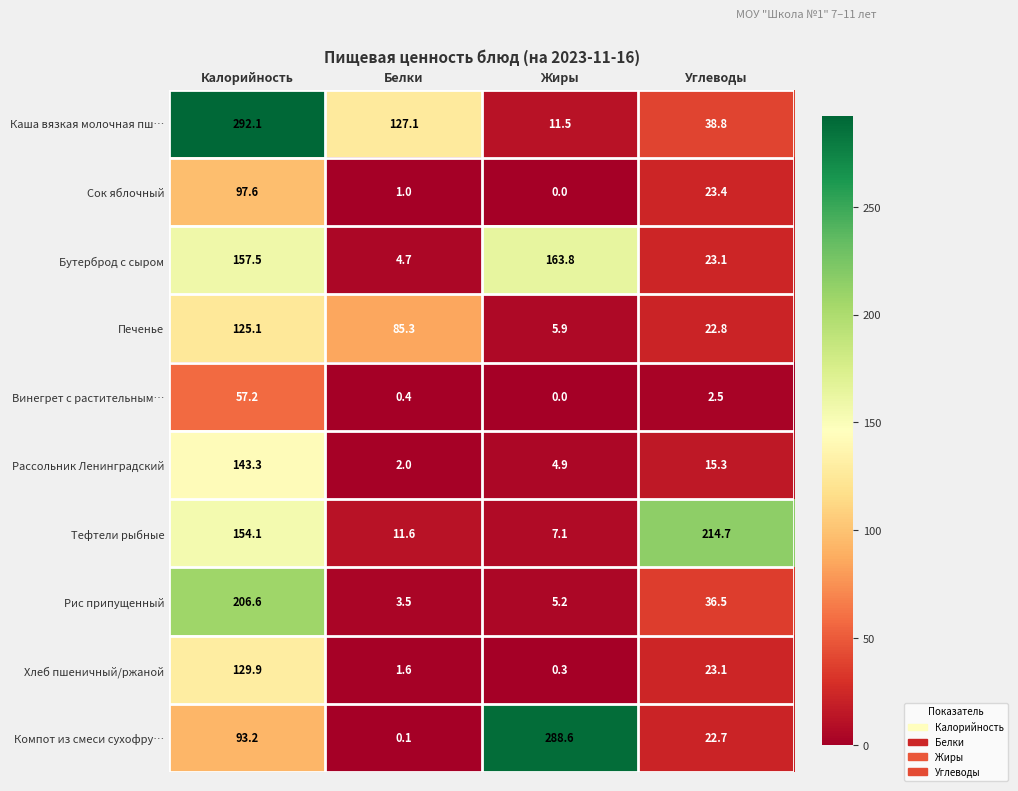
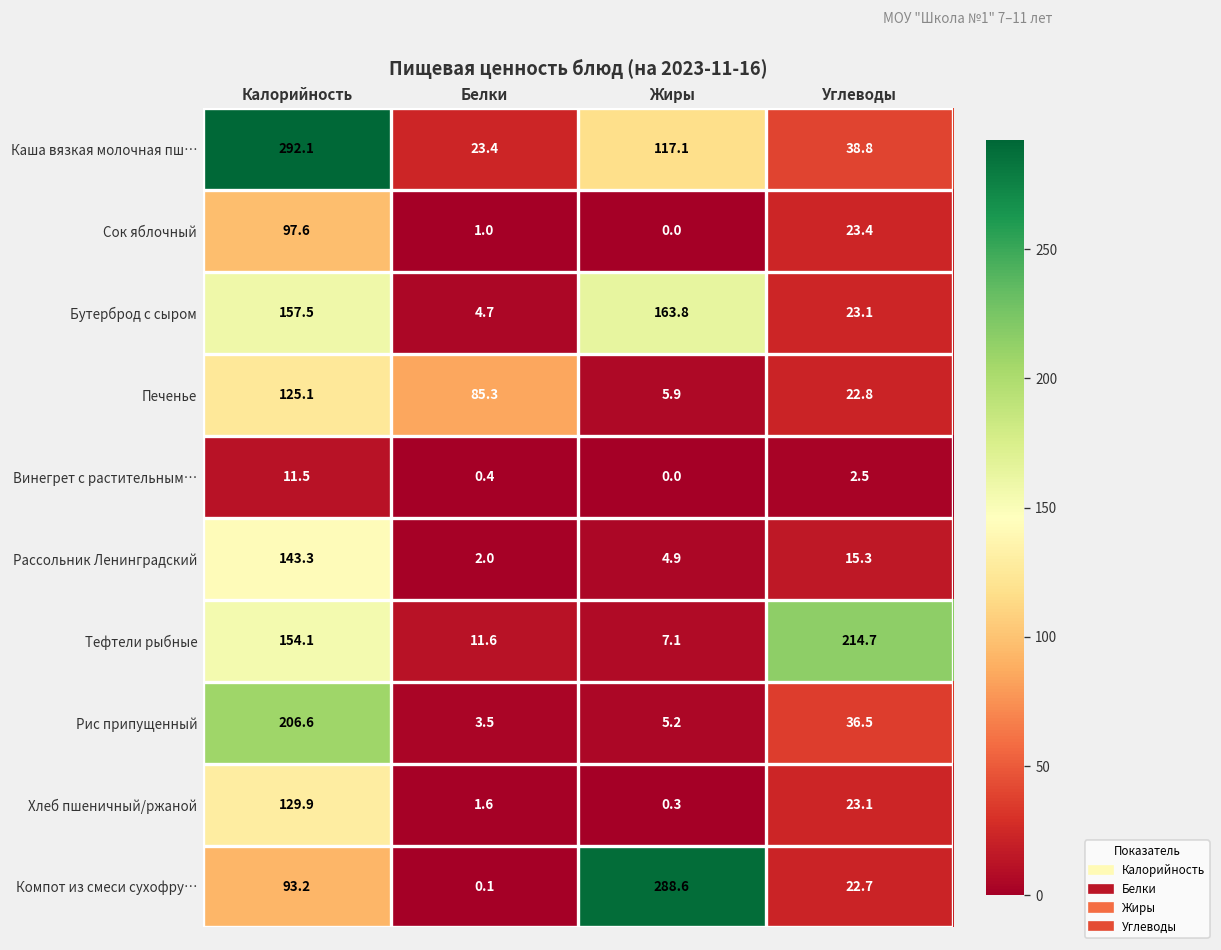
  {
    "Каша вязкая молочная пш…": {
      "Калорийность": 292.1,
-     "Белки": 127.1,
-     "Жиры": 11.5,
+     "Белки": 23.4,
+     "Жиры": 117.1,
      "Углеводы": 38.8
    },
    "Сок яблочный": {
      "Калорийность": 97.6,
      "Белки": 1.0,
      "Жиры": 0.0,
      "Углеводы": 23.4
    },
    "Бутерброд с сыром": {
      "Калорийность": 157.5,
      "Белки": 4.7,
      "Жиры": 163.8,
      "Углеводы": 23.1
    },
    "Печенье": {
      "Калорийность": 125.1,
      "Белки": 85.3,
      "Жиры": 5.9,
      "Углеводы": 22.8
    },
    "Винегрет с растительным…": {
-     "Калорийность": 57.2,
+     "Калорийность": 11.5,
      "Белки": 0.4,
      "Жиры": 0.0,
      "Углеводы": 2.5
    },
    "Рассольник Ленинградский": {
      "Калорийность": 143.3,
      "Белки": 2.0,
      "Жиры": 4.9,
      "Углеводы": 15.3
    },
    "Тефтели рыбные": {
      "Калорийность": 154.1,
      "Белки": 11.6,
      "Жиры": 7.1,
      "Углеводы": 214.7
    },
    "Рис припущенный": {
      "Калорийность": 206.6,
      "Белки": 3.5,
      "Жиры": 5.2,
      "Углеводы": 36.5
    },
    "Хлеб пшеничный/ржаной": {
      "Калорийность": 129.9,
      "Белки": 1.6,
      "Жиры": 0.3,
      "Углеводы": 23.1
    },
    "Компот из смеси сухофру…": {
      "Калорийность": 93.2,
      "Белки": 0.1,
      "Жиры": 288.6,
      "Углеводы": 22.7
    }
  }
